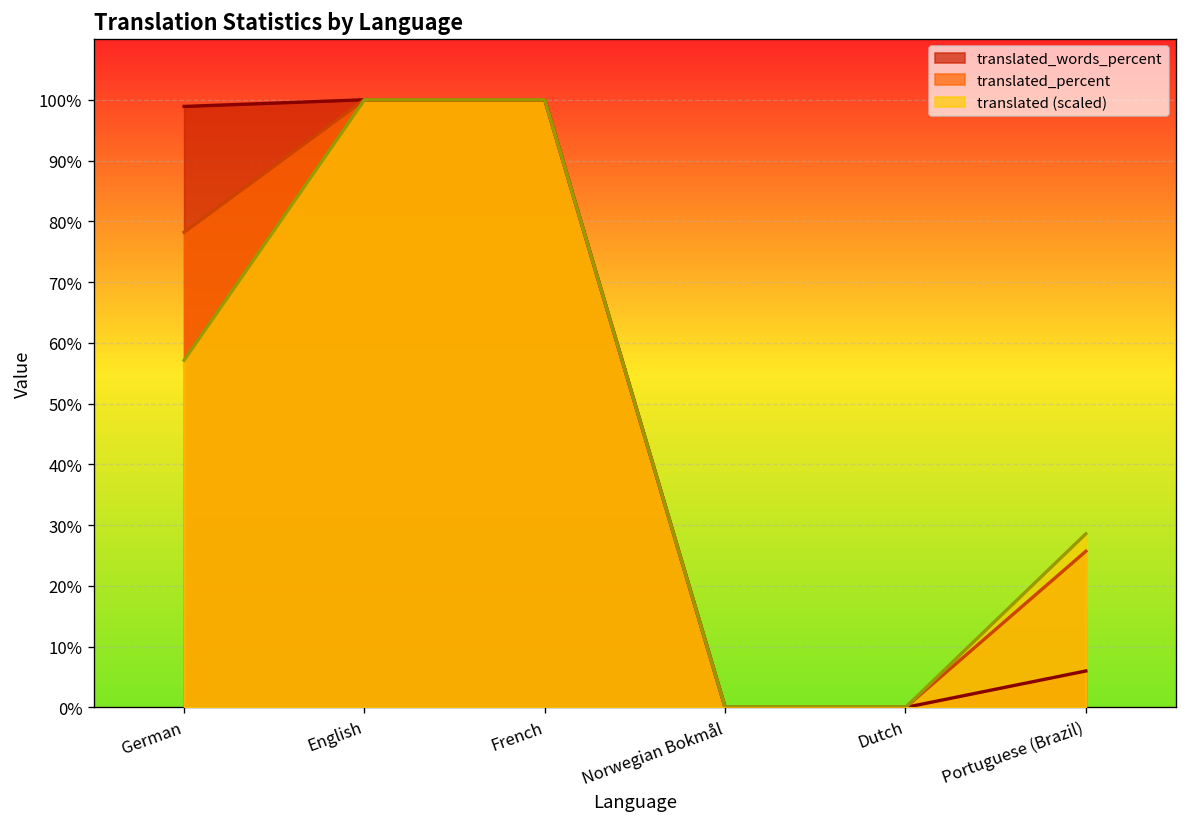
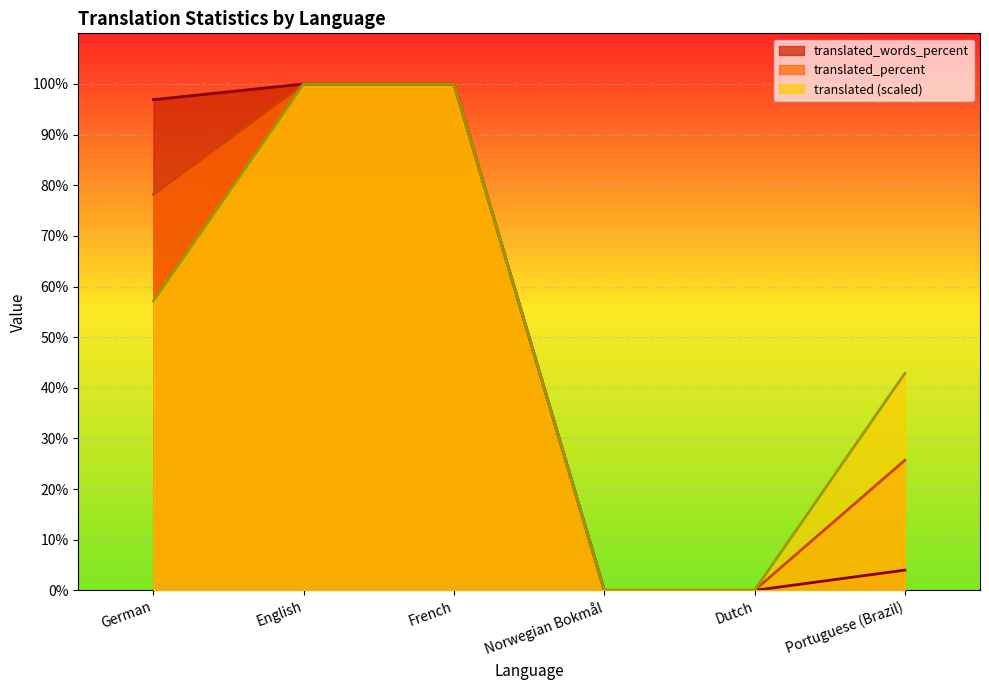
  {
    "translated_words_percent": {
-     "German": "99%",
-     "Portuguese (Brazil)": "6%"
+     "German": "97%",
+     "Portuguese (Brazil)": "4%"
    },
    "translated_percent": {
      "German": "78%",
      "Portuguese (Brazil)": "26%"
    },
    "translated (scaled)": {
      "German": "57%",
-     "Portuguese (Brazil)": "29%"
+     "Portuguese (Brazil)": "43%"
    }
  }
